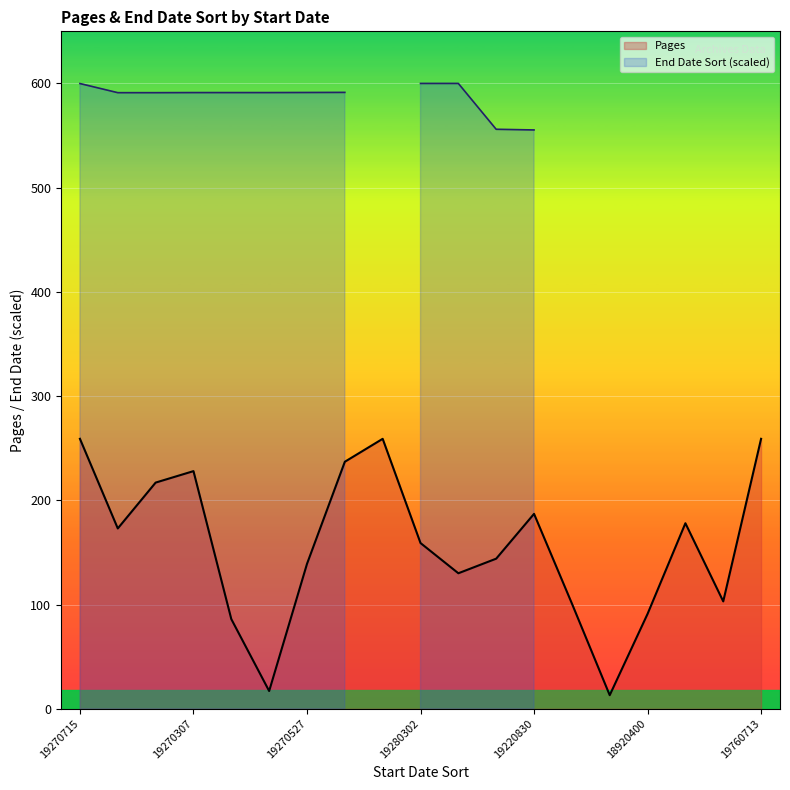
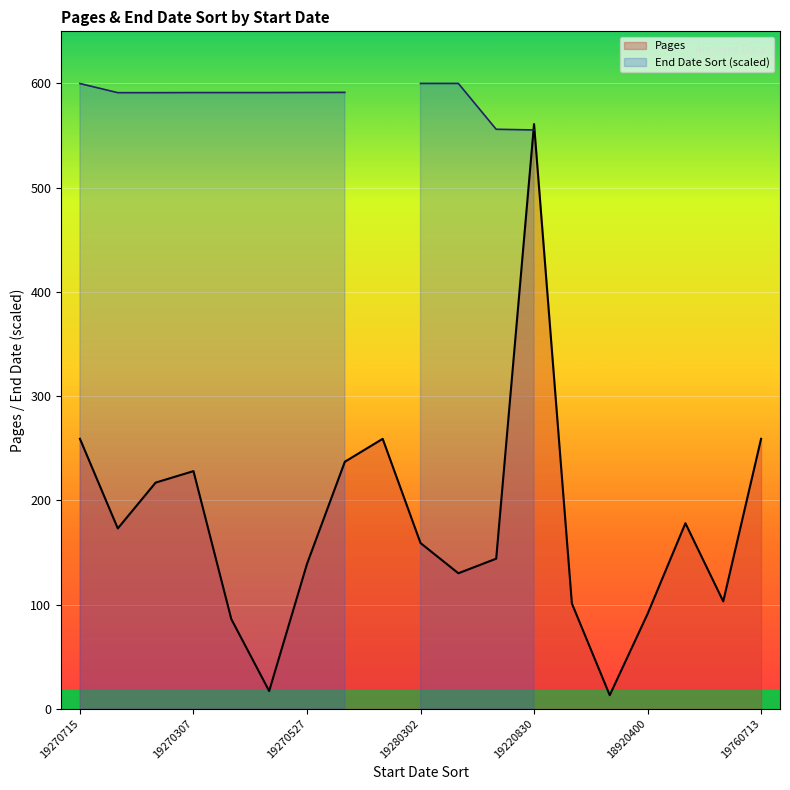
  {
    "Pages": {
      "19270715": 259,
      "19270307": 228,
      "19270527": 139,
      "19280302": 159,
-     "19220830": 187,
+     "19220830": 561,
      "18920400": 91,
      "19760713": 259
    }
  }
